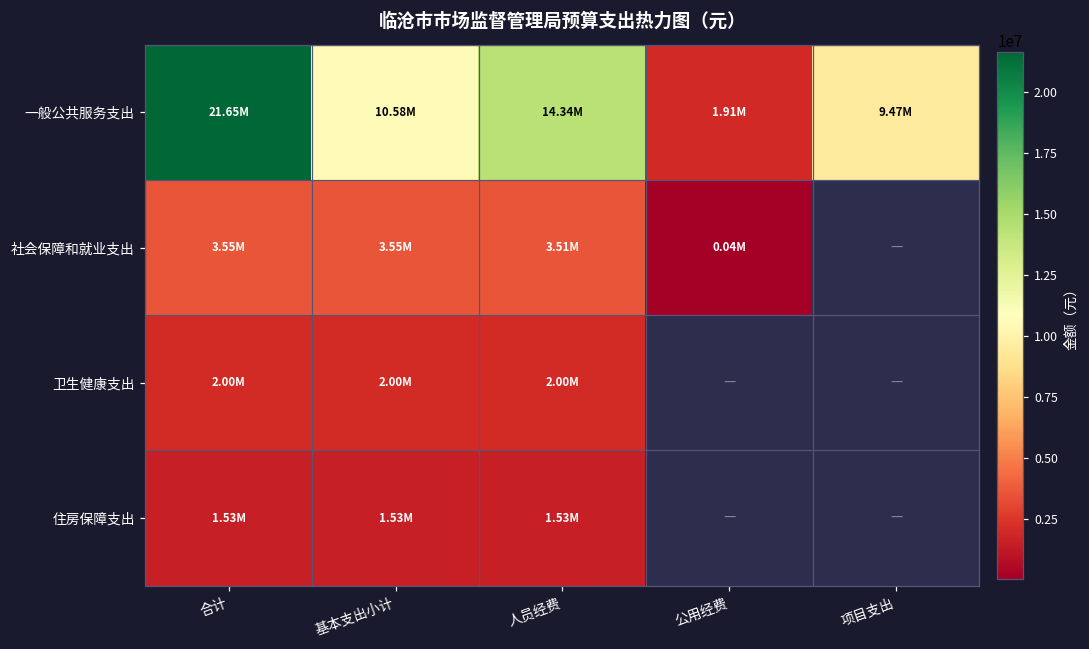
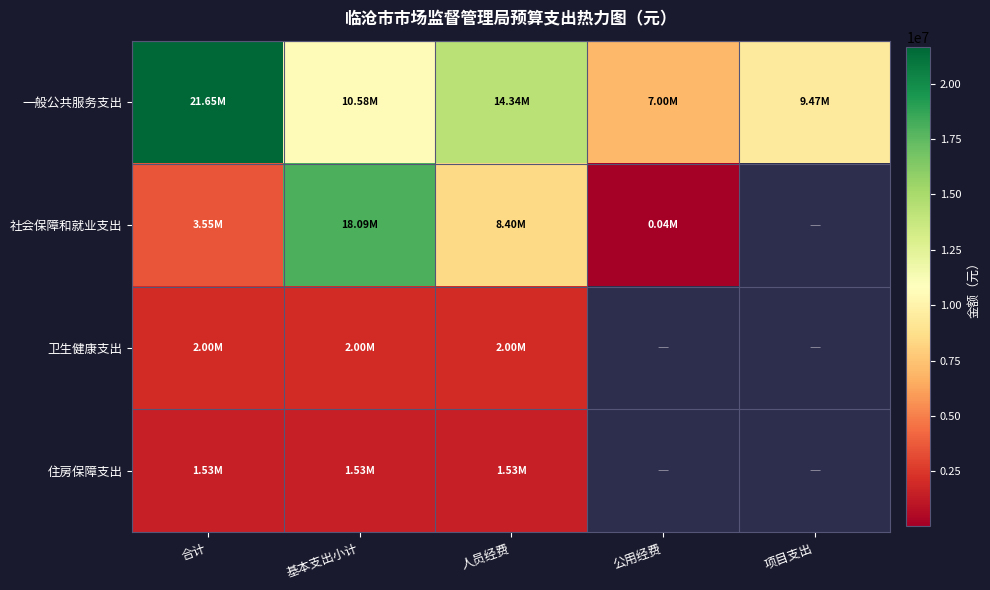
  {
    "一般公共服务支出": {
      "合计": "21.65M",
      "基本支出小计": "10.58M",
      "人员经费": "14.34M",
-     "公用经费": "1.91M",
+     "公用经费": "7.00M",
      "项目支出": "9.47M"
    },
    "社会保障和就业支出": {
      "合计": "3.55M",
-     "基本支出小计": "3.55M",
-     "人员经费": "3.51M",
+     "基本支出小计": "18.09M",
+     "人员经费": "8.40M",
      "公用经费": "0.04M"
    },
    "卫生健康支出": {
      "合计": "2.00M",
      "基本支出小计": "2.00M",
      "人员经费": "2.00M"
    },
    "住房保障支出": {
      "合计": "1.53M",
      "基本支出小计": "1.53M",
      "人员经费": "1.53M"
    }
  }
